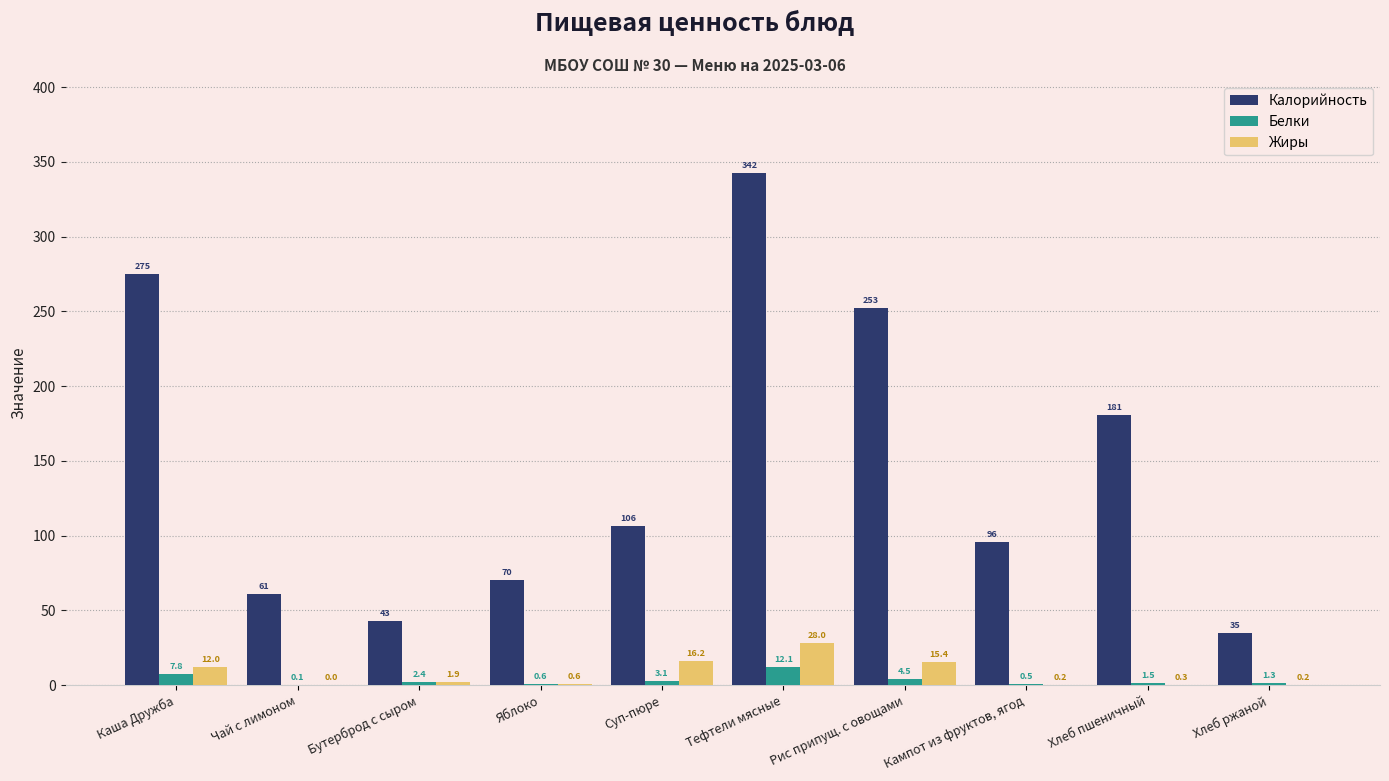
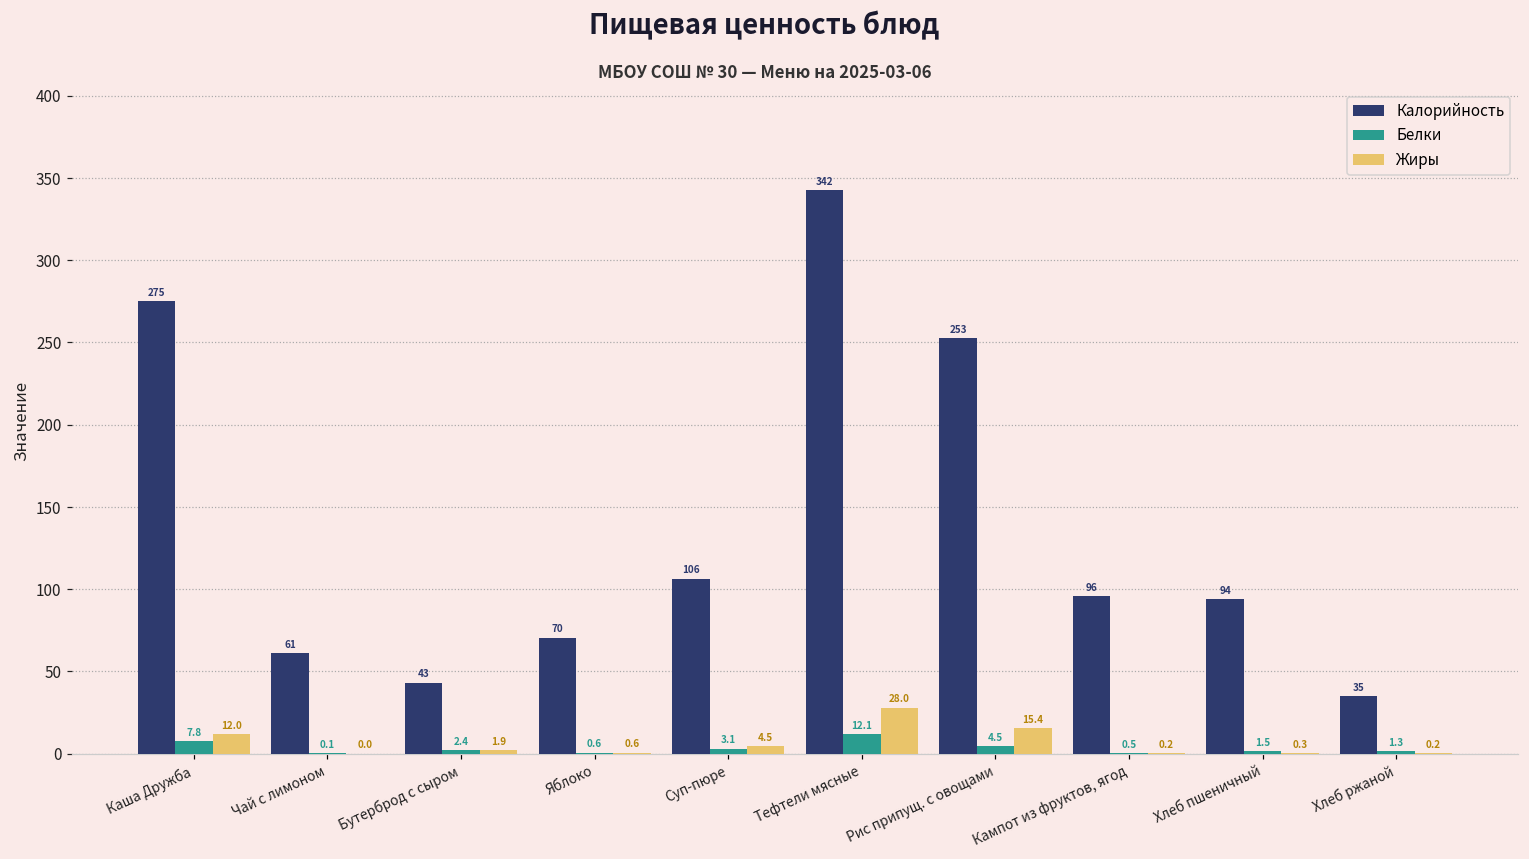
  {
    "Калорийность": {
      "Каша Дружба": 275,
      "Чай с лимоном": 61,
      "Бутерброд с сыром": 43,
      "Яблоко": 70,
      "Суп-пюре": 106,
      "Тефтели мясные": 342,
      "Рис припущ. с овощами": 253,
      "Кампот из фруктов, ягод": 96,
-     "Хлеб пшеничный": 181,
+     "Хлеб пшеничный": 94,
      "Хлеб ржаной": 35
    },
    "Белки": {
      "Каша Дружба": 7.8,
      "Чай с лимоном": 0.1,
      "Бутерброд с сыром": 2.4,
      "Яблоко": 0.6,
      "Суп-пюре": 3.1,
      "Тефтели мясные": 12.1,
      "Рис припущ. с овощами": 4.5,
      "Кампот из фруктов, ягод": 0.5,
      "Хлеб пшеничный": 1.5,
      "Хлеб ржаной": 1.3
    },
    "Жиры": {
      "Каша Дружба": 12.0,
      "Чай с лимоном": 0.0,
      "Бутерброд с сыром": 1.9,
      "Яблоко": 0.6,
-     "Суп-пюре": 16.2,
+     "Суп-пюре": 4.5,
      "Тефтели мясные": 28.0,
      "Рис припущ. с овощами": 15.4,
      "Кампот из фруктов, ягод": 0.2,
      "Хлеб пшеничный": 0.3,
      "Хлеб ржаной": 0.2
    }
  }
